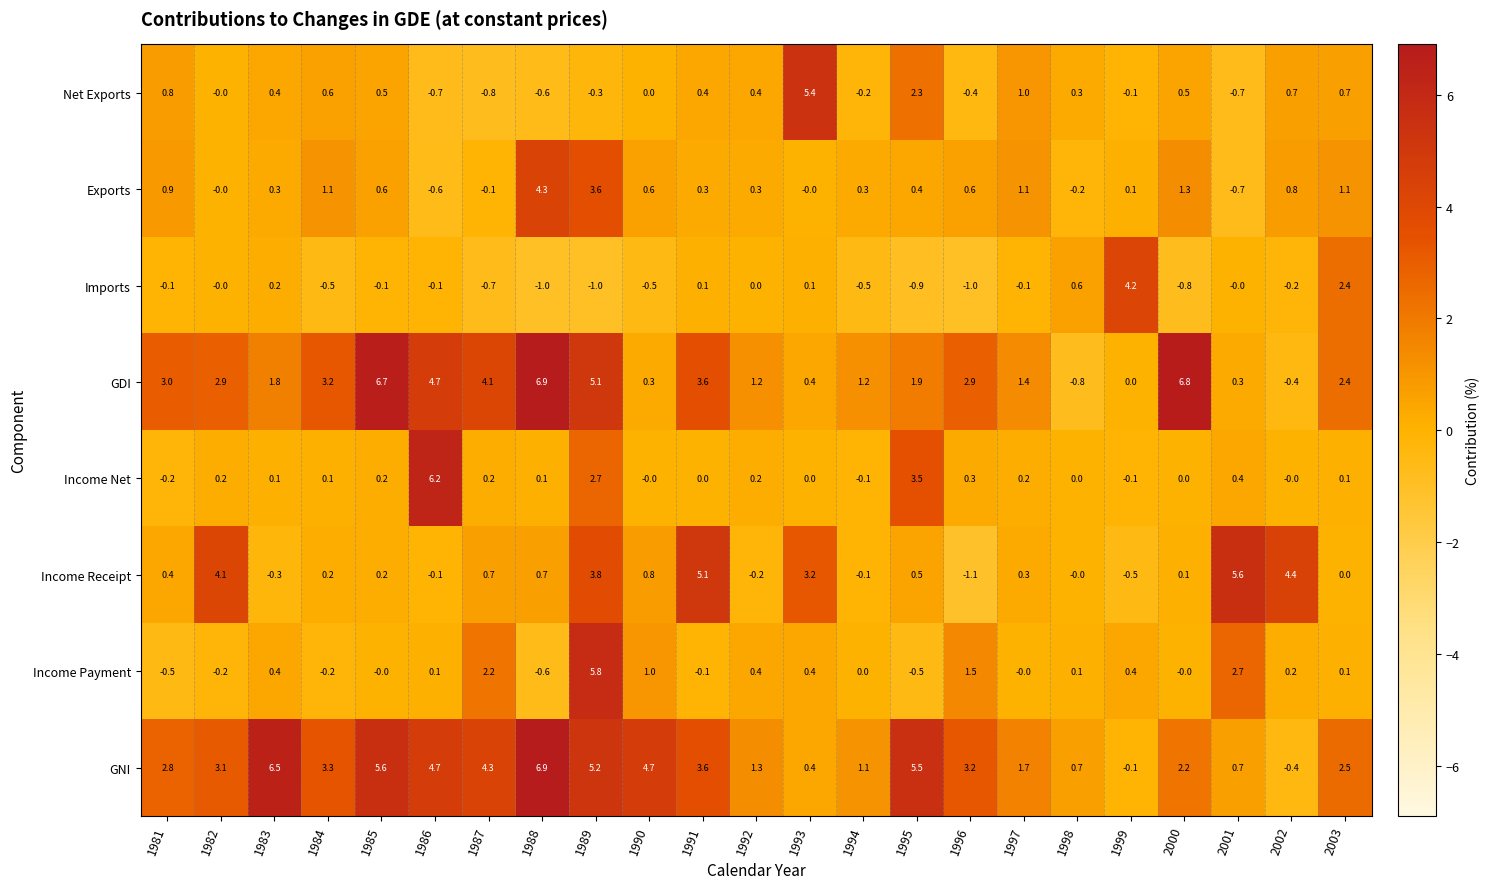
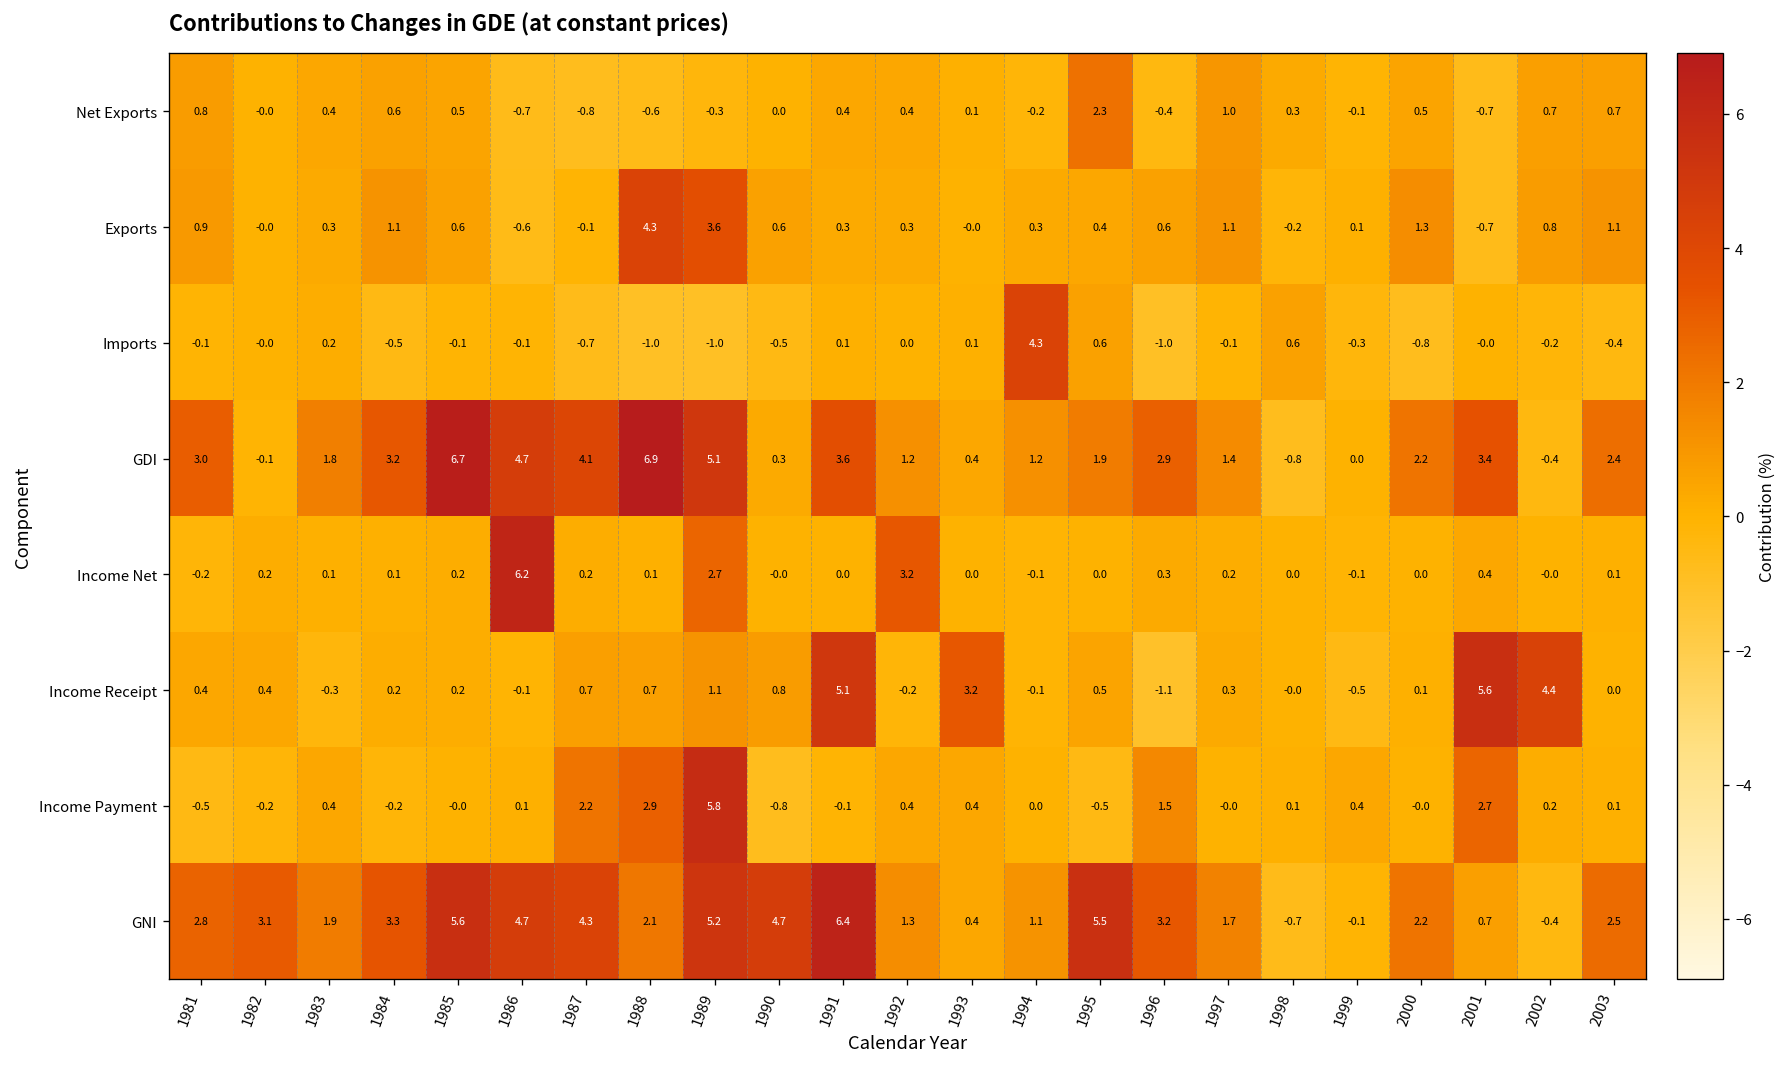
  {
    "Net Exports": {
      "1981": 0.8,
      "1982": -0.0,
      "1983": 0.4,
      "1984": 0.6,
      "1985": 0.5,
      "1986": -0.7,
      "1987": -0.8,
      "1988": -0.6,
      "1989": -0.3,
      "1990": 0.0,
      "1991": 0.4,
      "1992": 0.4,
-     "1993": 5.4,
+     "1993": 0.1,
      "1994": -0.2,
      "1995": 2.3,
      "1996": -0.4,
      "1997": 1.0,
      "1998": 0.3,
      "1999": -0.1,
      "2000": 0.5,
      "2001": -0.7,
      "2002": 0.7,
      "2003": 0.7
    },
    "Exports": {
      "1981": 0.9,
      "1982": -0.0,
      "1983": 0.3,
      "1984": 1.1,
      "1985": 0.6,
      "1986": -0.6,
      "1987": -0.1,
      "1988": 4.3,
      "1989": 3.6,
      "1990": 0.6,
      "1991": 0.3,
      "1992": 0.3,
      "1993": -0.0,
      "1994": 0.3,
      "1995": 0.4,
      "1996": 0.6,
      "1997": 1.1,
      "1998": -0.2,
      "1999": 0.1,
      "2000": 1.3,
      "2001": -0.7,
      "2002": 0.8,
      "2003": 1.1
    },
    "Imports": {
      "1981": -0.1,
      "1982": -0.0,
      "1983": 0.2,
      "1984": -0.5,
      "1985": -0.1,
      "1986": -0.1,
      "1987": -0.7,
      "1988": -1.0,
      "1989": -1.0,
      "1990": -0.5,
      "1991": 0.1,
      "1992": 0.0,
      "1993": 0.1,
-     "1994": -0.5,
-     "1995": -0.9,
+     "1994": 4.3,
+     "1995": 0.6,
      "1996": -1.0,
      "1997": -0.1,
      "1998": 0.6,
-     "1999": 4.2,
+     "1999": -0.3,
      "2000": -0.8,
      "2001": -0.0,
      "2002": -0.2,
-     "2003": 2.4
+     "2003": -0.4
    },
    "GDI": {
      "1981": 3.0,
-     "1982": 2.9,
+     "1982": -0.1,
      "1983": 1.8,
      "1984": 3.2,
      "1985": 6.7,
      "1986": 4.7,
      "1987": 4.1,
      "1988": 6.9,
      "1989": 5.1,
      "1990": 0.3,
      "1991": 3.6,
      "1992": 1.2,
      "1993": 0.4,
      "1994": 1.2,
      "1995": 1.9,
      "1996": 2.9,
      "1997": 1.4,
      "1998": -0.8,
      "1999": 0.0,
-     "2000": 6.8,
-     "2001": 0.3,
+     "2000": 2.2,
+     "2001": 3.4,
      "2002": -0.4,
      "2003": 2.4
    },
    "Income Net": {
      "1981": -0.2,
      "1982": 0.2,
      "1983": 0.1,
      "1984": 0.1,
      "1985": 0.2,
      "1986": 6.2,
      "1987": 0.2,
      "1988": 0.1,
      "1989": 2.7,
      "1990": -0.0,
      "1991": 0.0,
-     "1992": 0.2,
+     "1992": 3.2,
      "1993": 0.0,
      "1994": -0.1,
-     "1995": 3.5,
+     "1995": 0.0,
      "1996": 0.3,
      "1997": 0.2,
      "1998": 0.0,
      "1999": -0.1,
      "2000": 0.0,
      "2001": 0.4,
      "2002": -0.0,
      "2003": 0.1
    },
    "Income Receipt": {
      "1981": 0.4,
-     "1982": 4.1,
+     "1982": 0.4,
      "1983": -0.3,
      "1984": 0.2,
      "1985": 0.2,
      "1986": -0.1,
      "1987": 0.7,
      "1988": 0.7,
-     "1989": 3.8,
+     "1989": 1.1,
      "1990": 0.8,
      "1991": 5.1,
      "1992": -0.2,
      "1993": 3.2,
      "1994": -0.1,
      "1995": 0.5,
      "1996": -1.1,
      "1997": 0.3,
      "1998": -0.0,
      "1999": -0.5,
      "2000": 0.1,
      "2001": 5.6,
      "2002": 4.4,
      "2003": 0.0
    },
    "Income Payment": {
      "1981": -0.5,
      "1982": -0.2,
      "1983": 0.4,
      "1984": -0.2,
      "1985": -0.0,
      "1986": 0.1,
      "1987": 2.2,
-     "1988": -0.6,
+     "1988": 2.9,
      "1989": 5.8,
-     "1990": 1.0,
+     "1990": -0.8,
      "1991": -0.1,
      "1992": 0.4,
      "1993": 0.4,
      "1994": 0.0,
      "1995": -0.5,
      "1996": 1.5,
      "1997": -0.0,
      "1998": 0.1,
      "1999": 0.4,
      "2000": -0.0,
      "2001": 2.7,
      "2002": 0.2,
      "2003": 0.1
    },
    "GNI": {
      "1981": 2.8,
      "1982": 3.1,
-     "1983": 6.5,
+     "1983": 1.9,
      "1984": 3.3,
      "1985": 5.6,
      "1986": 4.7,
      "1987": 4.3,
-     "1988": 6.9,
+     "1988": 2.1,
      "1989": 5.2,
      "1990": 4.7,
-     "1991": 3.6,
+     "1991": 6.4,
      "1992": 1.3,
      "1993": 0.4,
      "1994": 1.1,
      "1995": 5.5,
      "1996": 3.2,
      "1997": 1.7,
-     "1998": 0.7,
+     "1998": -0.7,
      "1999": -0.1,
      "2000": 2.2,
      "2001": 0.7,
      "2002": -0.4,
      "2003": 2.5
    }
  }
